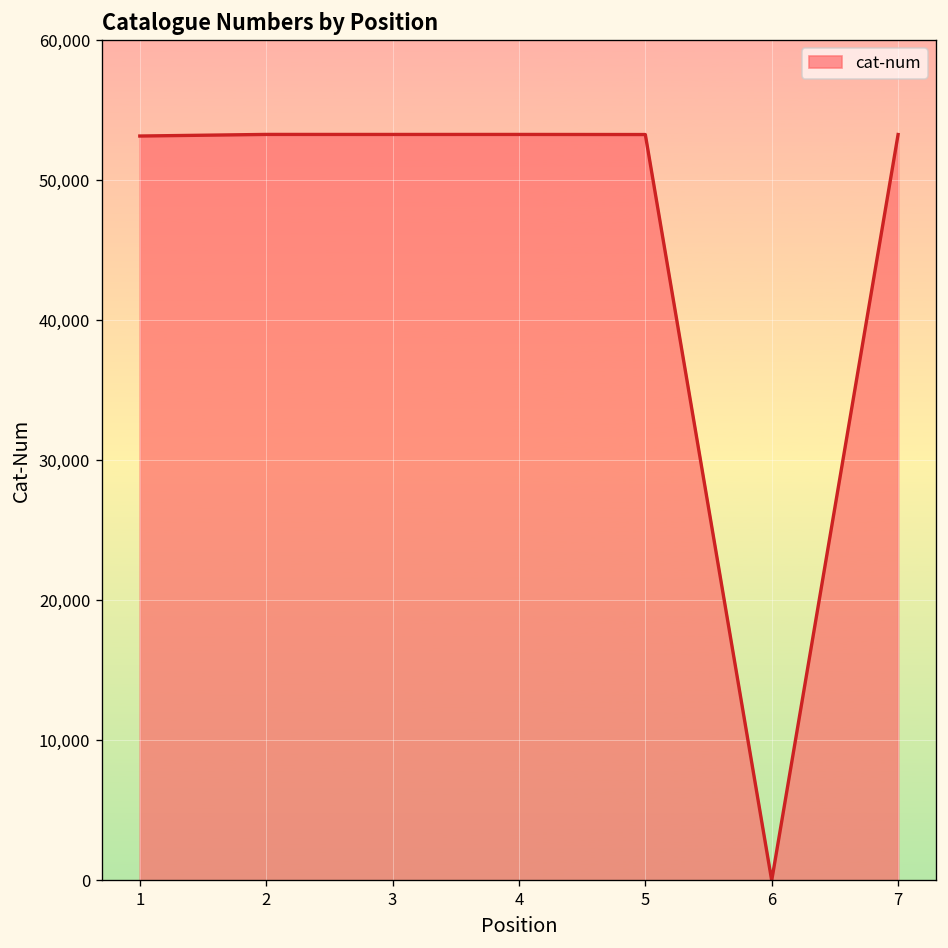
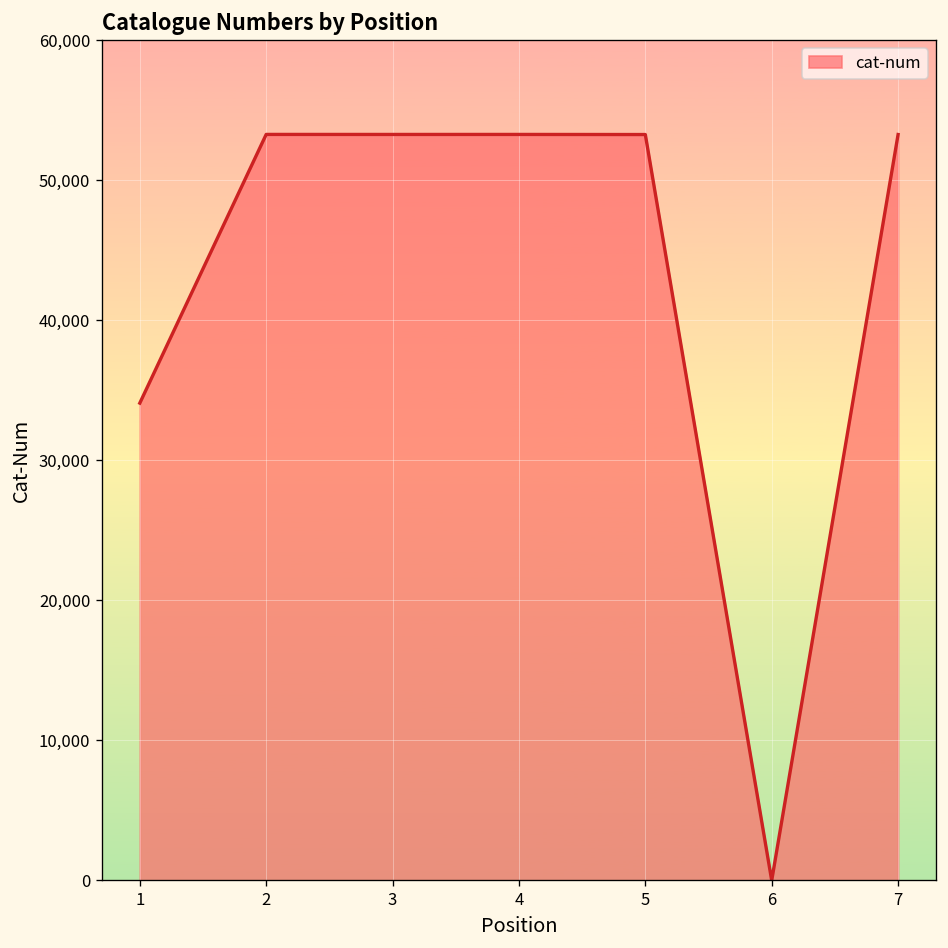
  {
-   "1": "53,100",
+   "1": "34,100",
    "2": "53,300",
    "3": "53,300",
    "4": "53,300",
    "5": "53,300",
    "6": "0",
    "7": "53,300"
  }
